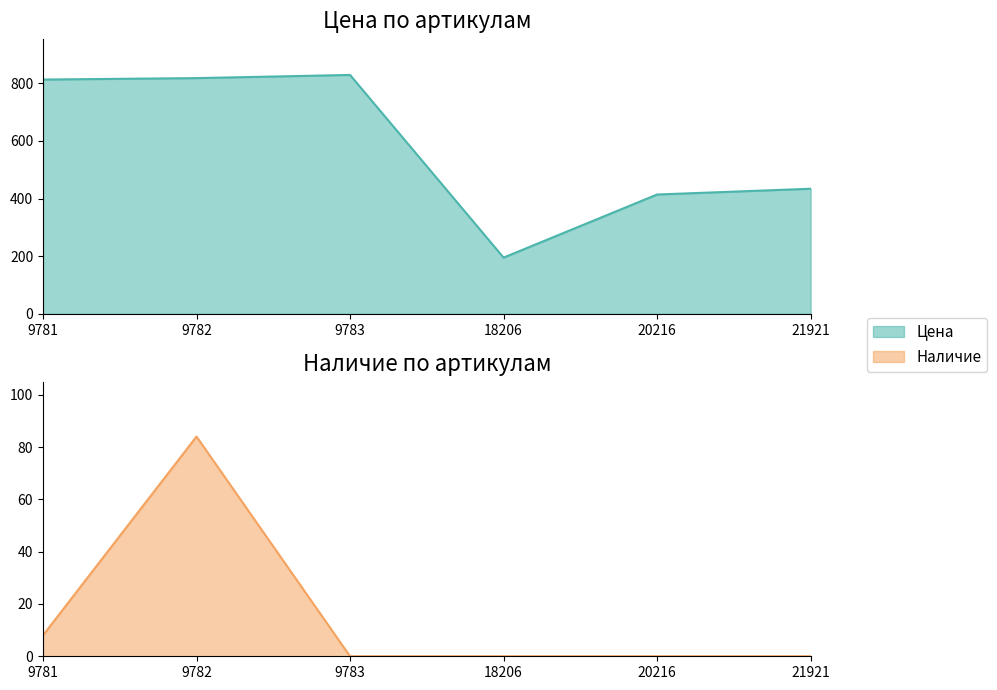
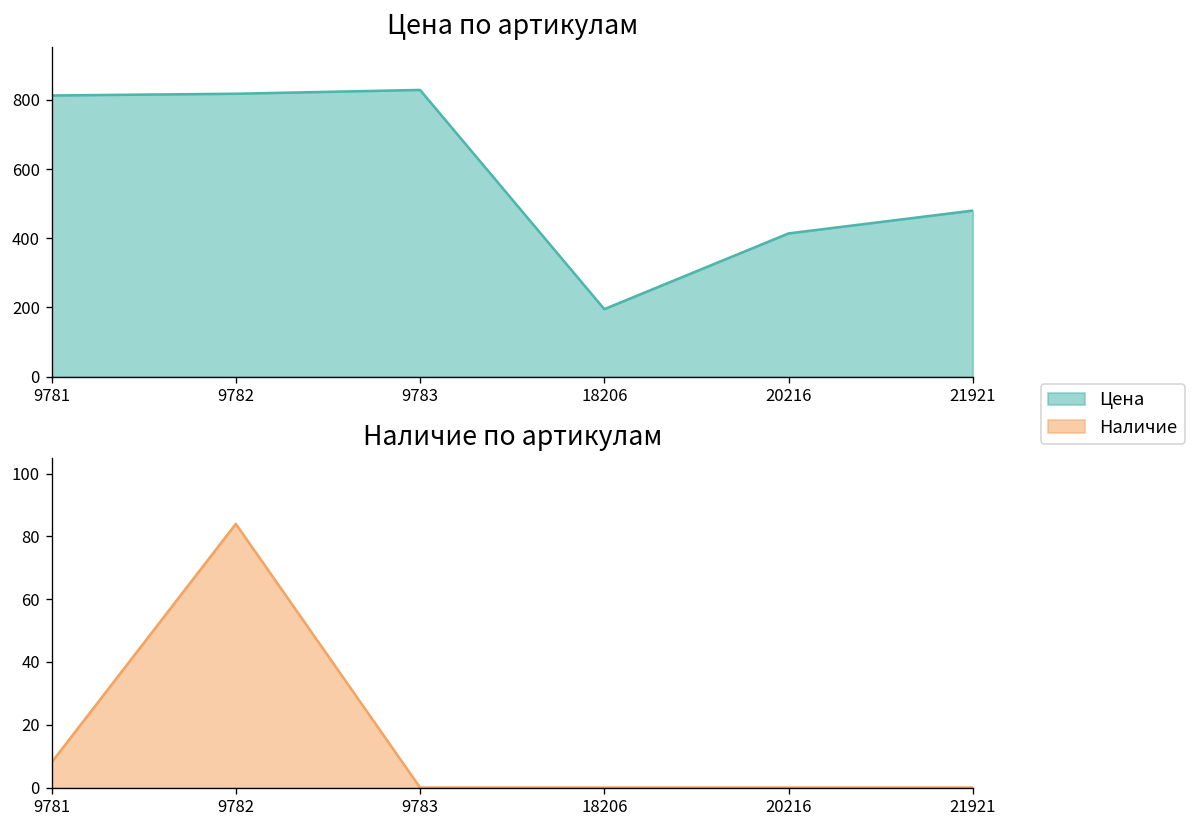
  {
    "Цена по артикулам": {
      "9781": 810,
      "9782": 820,
      "9783": 830,
      "18206": 200,
      "20216": 410,
-     "21921": 430
+     "21921": 480
    },
    "Наличие по артикулам": {
      "9781": 8,
      "9782": 84,
      "9783": 0,
      "18206": 0,
      "20216": 0,
      "21921": 0
    }
  }
